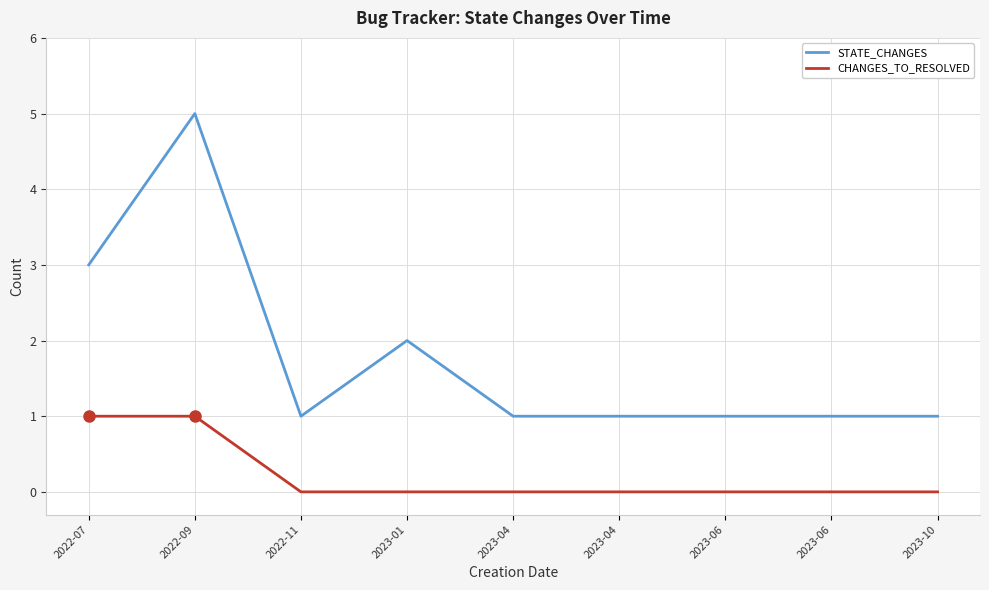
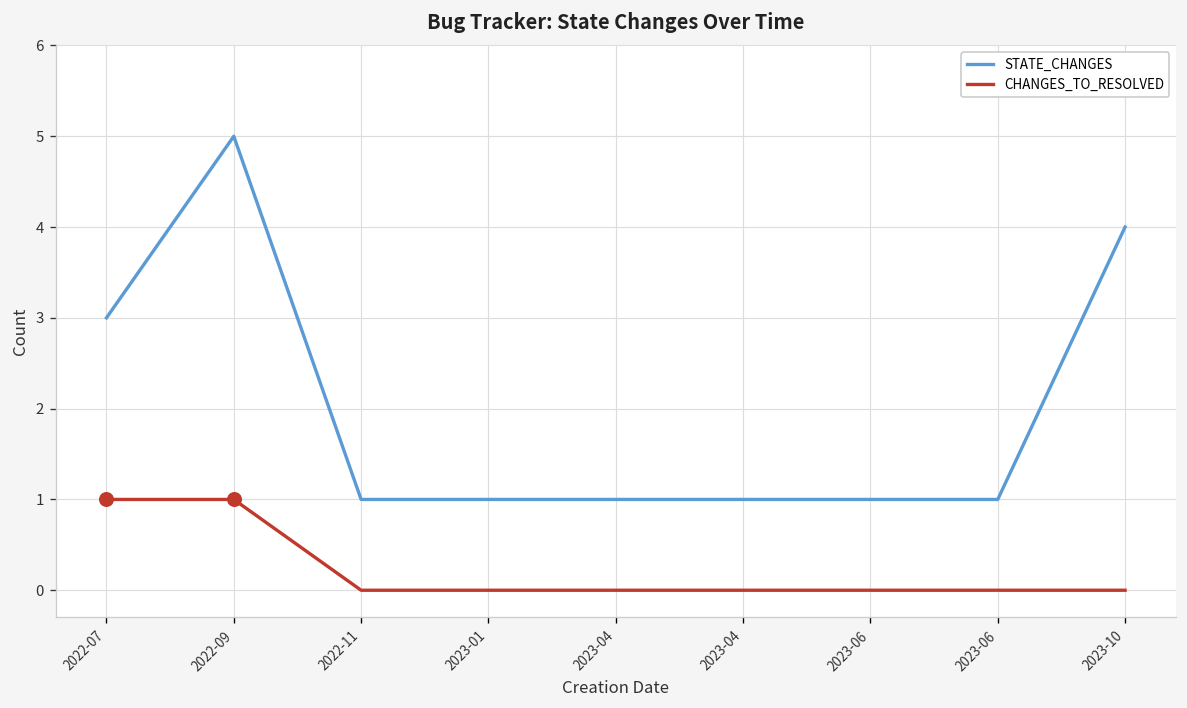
  {
    "STATE_CHANGES": {
      "2022-07": 3,
      "2022-09": 5,
      "2022-11": 1,
-     "2023-01": 2,
-     "2023-10": 1
+     "2023-01": 1,
+     "2023-10": 4
    }
  }
